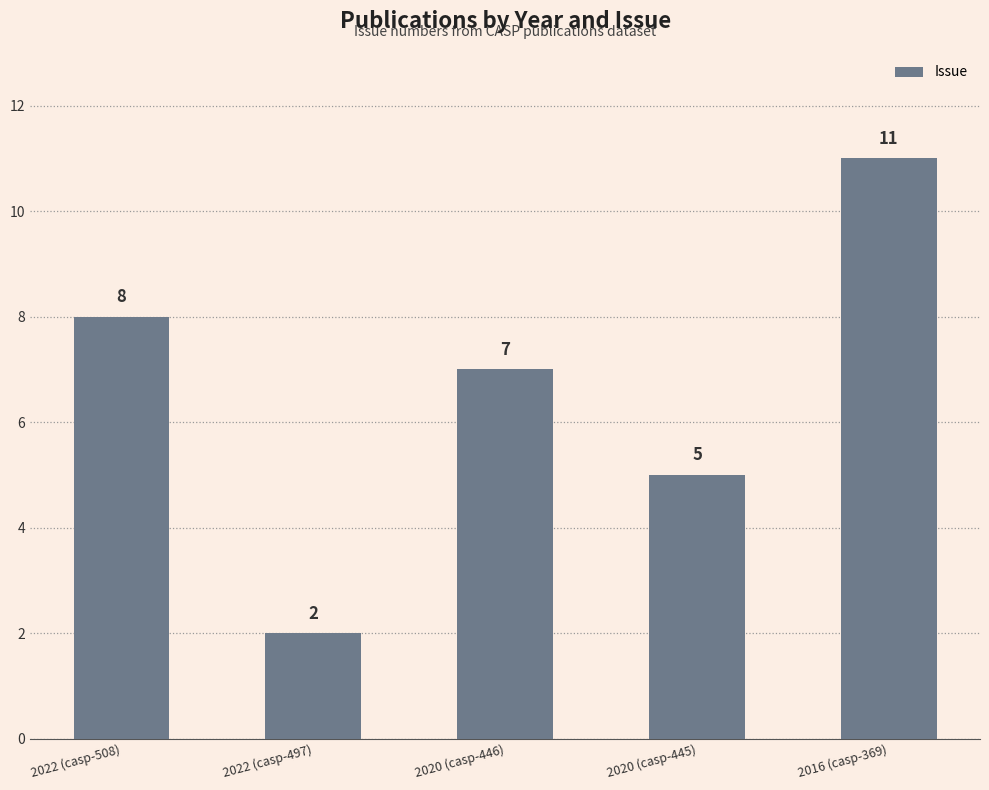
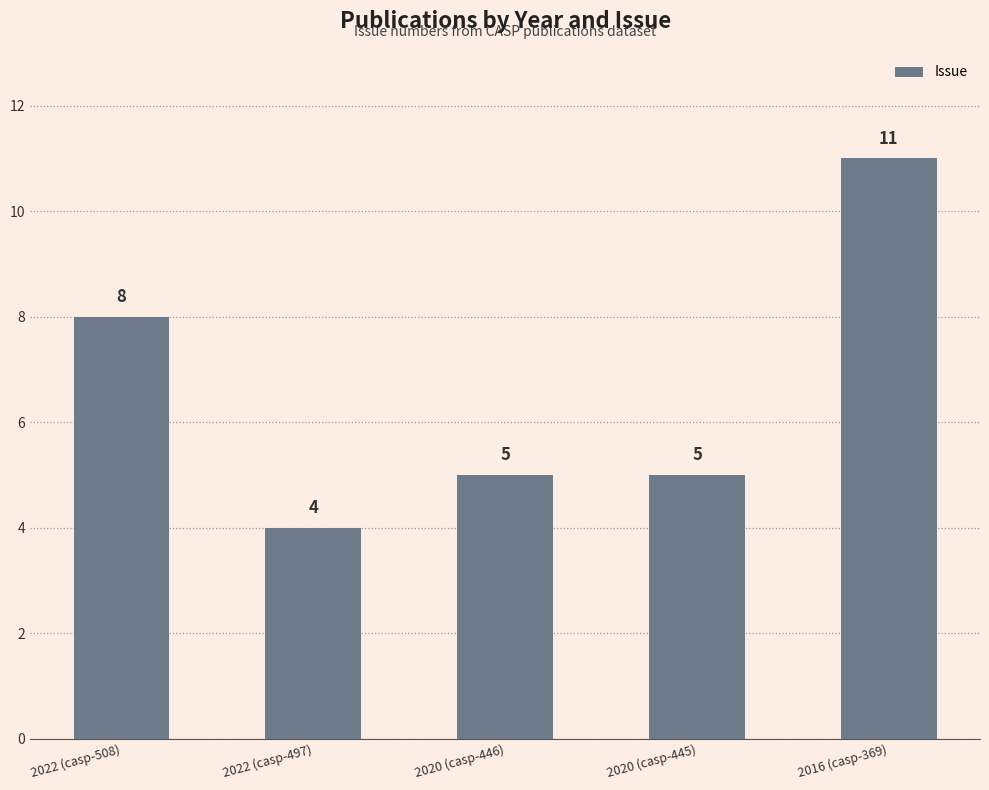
  {
    "2022 (casp-508)": 8,
-   "2022 (casp-497)": 2,
-   "2020 (casp-446)": 7,
+   "2022 (casp-497)": 4,
+   "2020 (casp-446)": 5,
    "2020 (casp-445)": 5,
    "2016 (casp-369)": 11
  }
